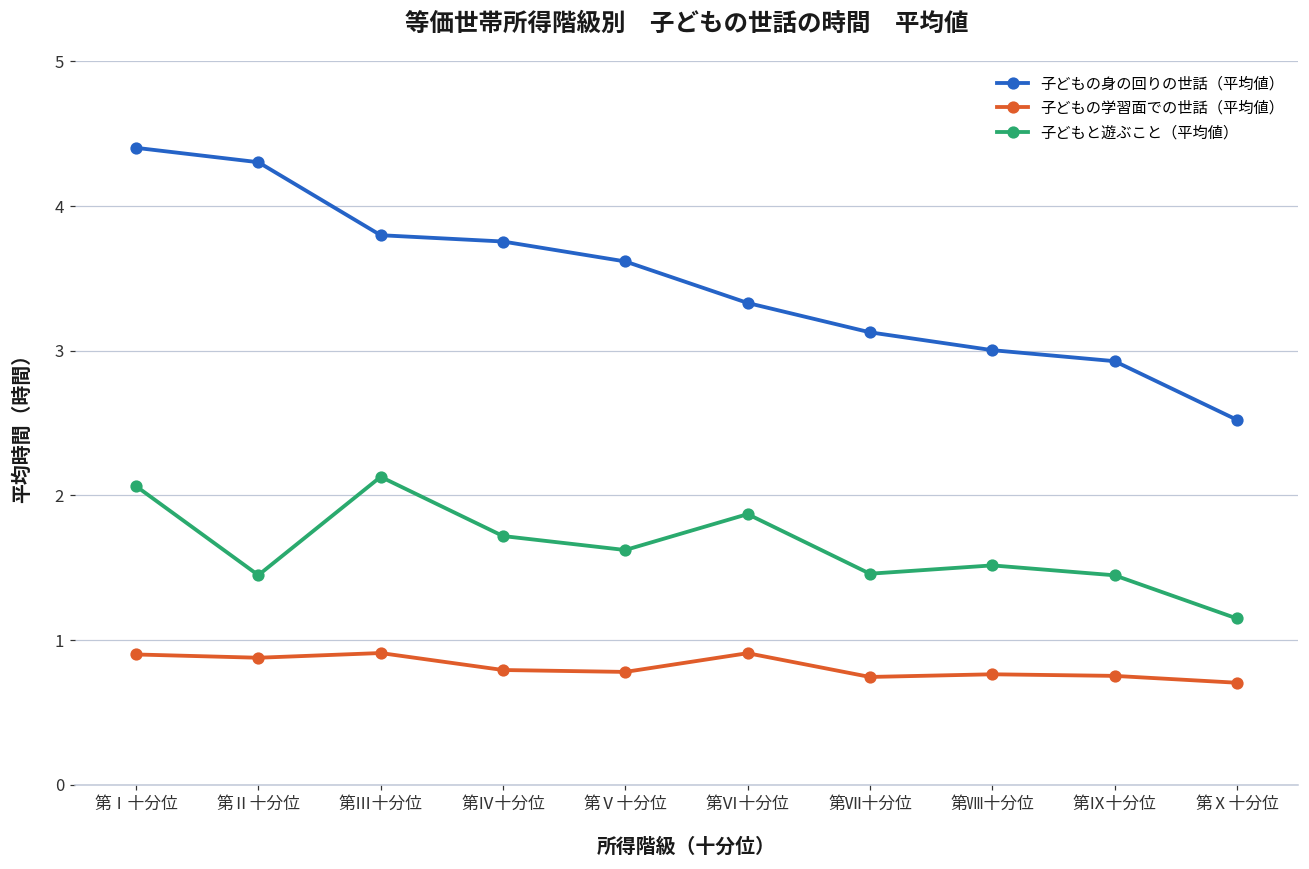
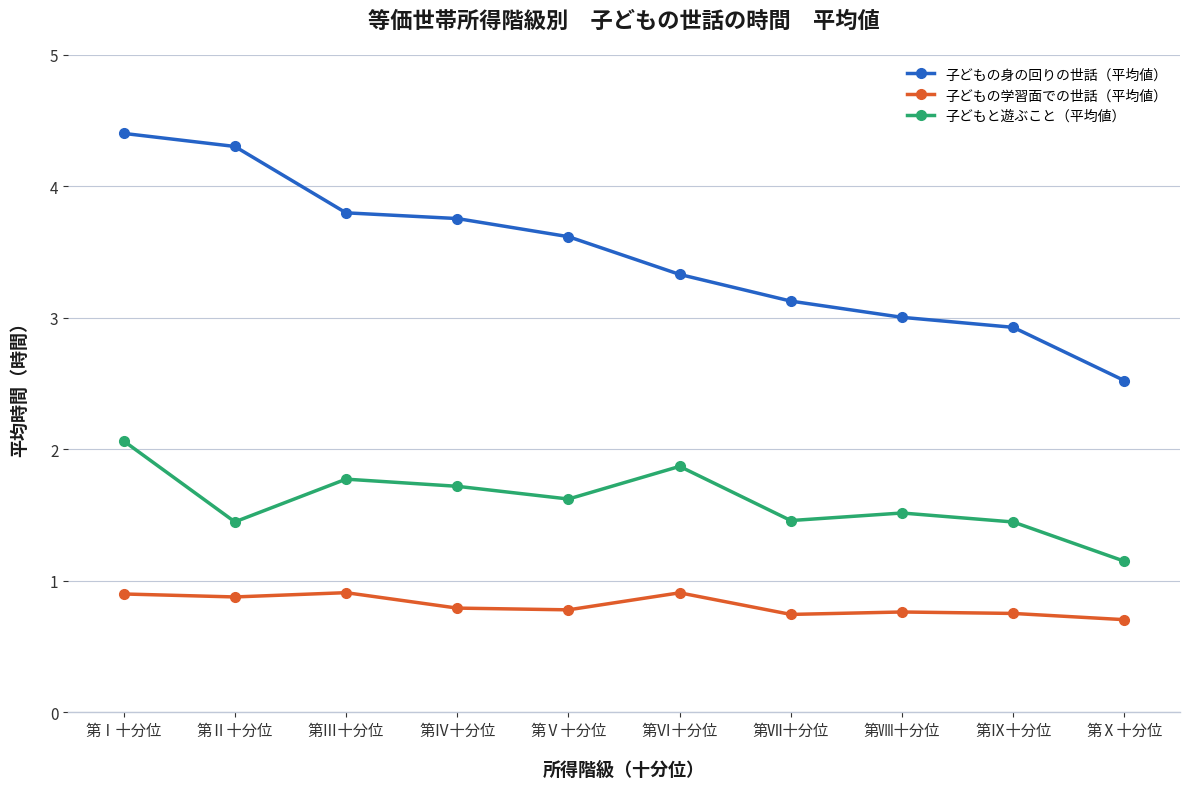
  {
    "子どもの身の回りの世話（平均値）": {
      "第Ⅰ十分位": 4.40,
      "第Ⅱ十分位": 4.30,
      "第Ⅲ十分位": 3.80,
      "第Ⅳ十分位": 3.75,
      "第Ⅴ十分位": 3.62,
      "第Ⅵ十分位": 3.33,
      "第Ⅶ十分位": 3.13,
      "第Ⅷ十分位": 3.00,
      "第Ⅸ十分位": 2.93,
      "第Ⅹ十分位": 2.52
    },
    "子どもの学習面での世話（平均値）": {
      "第Ⅰ十分位": 0.90,
      "第Ⅱ十分位": 0.88,
      "第Ⅲ十分位": 0.91,
      "第Ⅳ十分位": 0.79,
      "第Ⅴ十分位": 0.78,
      "第Ⅵ十分位": 0.91,
      "第Ⅶ十分位": 0.75,
      "第Ⅷ十分位": 0.76,
      "第Ⅸ十分位": 0.75,
      "第Ⅹ十分位": 0.71
    },
    "子どもと遊ぶこと（平均値）": {
      "第Ⅰ十分位": 2.06,
      "第Ⅱ十分位": 1.45,
-     "第Ⅲ十分位": 2.13,
+     "第Ⅲ十分位": 1.77,
      "第Ⅳ十分位": 1.72,
      "第Ⅴ十分位": 1.62,
      "第Ⅵ十分位": 1.87,
      "第Ⅶ十分位": 1.46,
      "第Ⅷ十分位": 1.52,
      "第Ⅸ十分位": 1.45,
      "第Ⅹ十分位": 1.15
    }
  }
